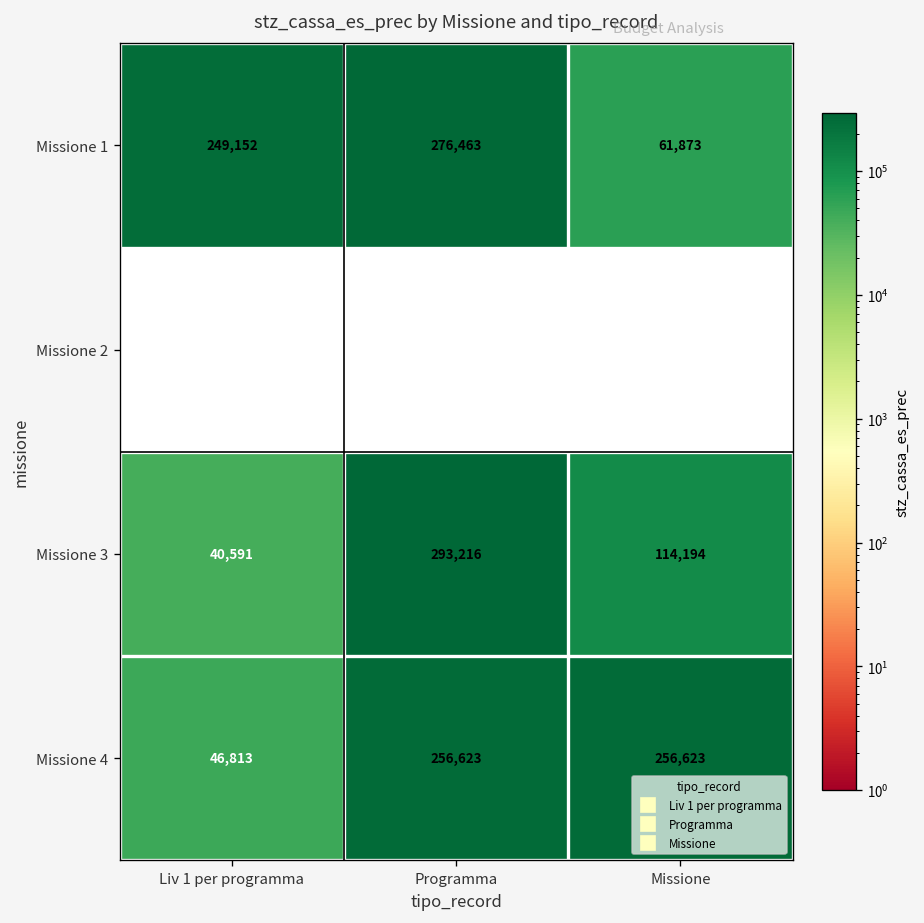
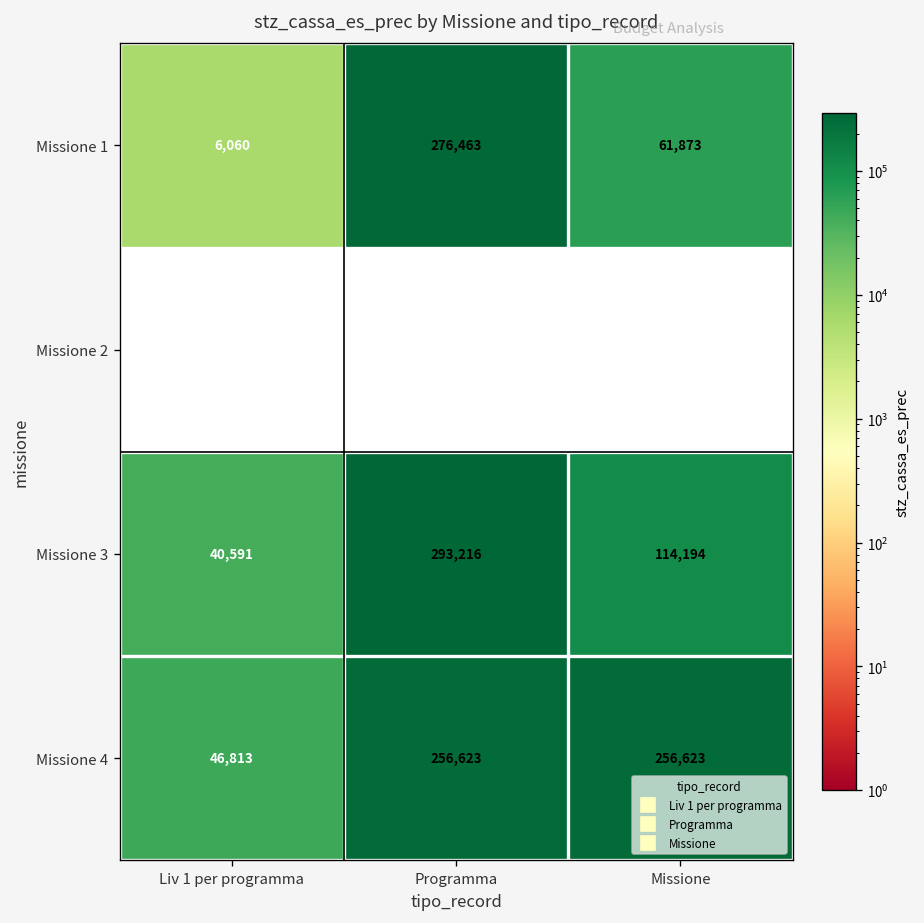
  {
    "Missione 1": {
-     "Liv 1 per programma": "249,152",
+     "Liv 1 per programma": "6,060",
      "Programma": "276,463",
      "Missione": "61,873"
    },
    "Missione 3": {
      "Liv 1 per programma": "40,591",
      "Programma": "293,216",
      "Missione": "114,194"
    },
    "Missione 4": {
      "Liv 1 per programma": "46,813",
      "Programma": "256,623",
      "Missione": "256,623"
    }
  }
